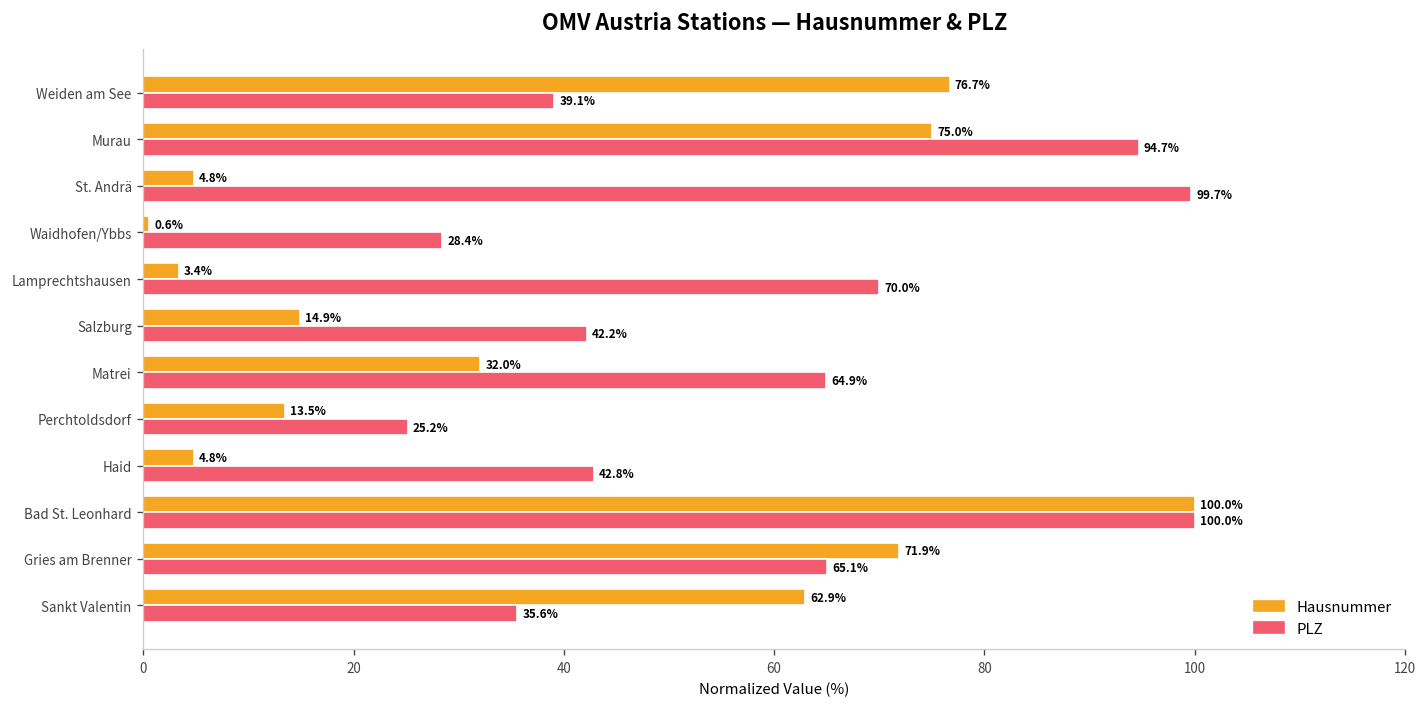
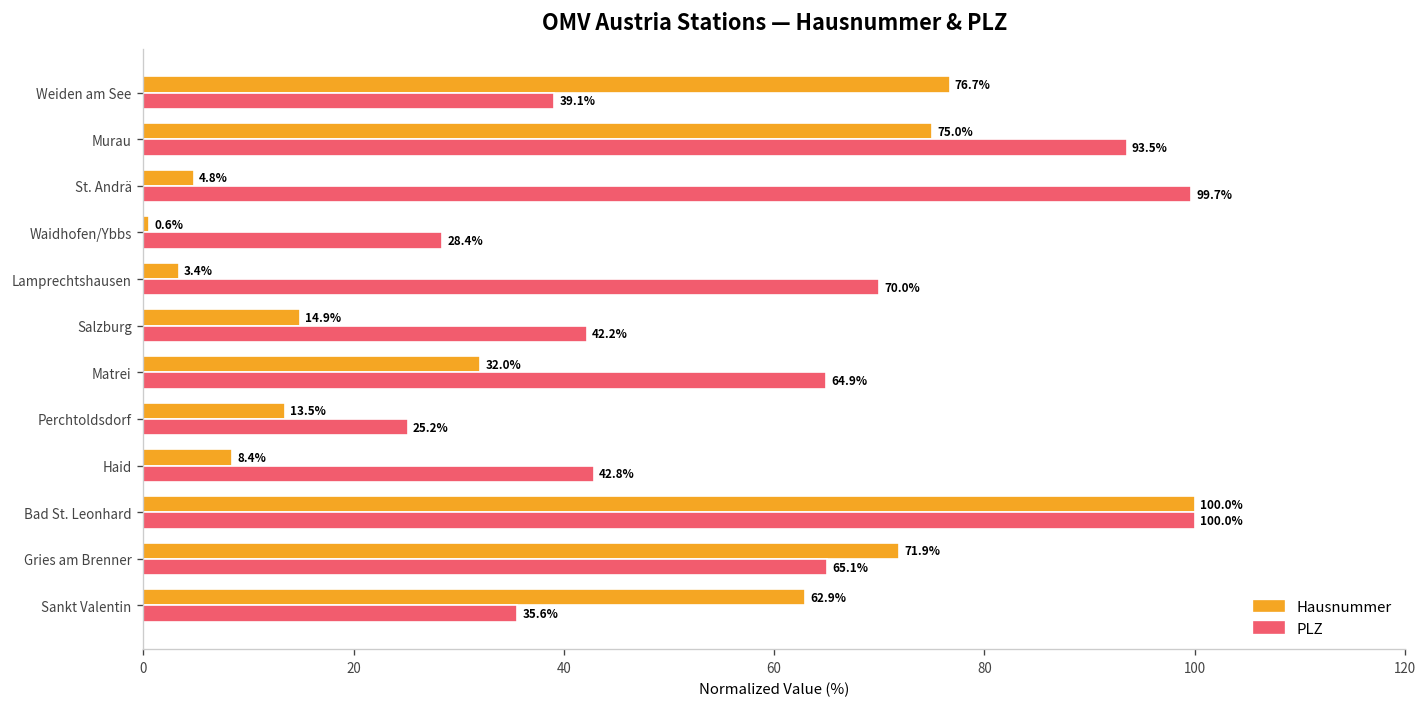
  {
    "Hausnummer": {
      "Weiden am See": "76.7%",
      "Murau": "75.0%",
      "St. Andrä": "4.8%",
      "Waidhofen/Ybbs": "0.6%",
      "Lamprechtshausen": "3.4%",
      "Salzburg": "14.9%",
      "Matrei": "32.0%",
      "Perchtoldsdorf": "13.5%",
-     "Haid": "4.8%",
+     "Haid": "8.4%",
      "Bad St. Leonhard": "100.0%",
      "Gries am Brenner": "71.9%",
      "Sankt Valentin": "62.9%"
    },
    "PLZ": {
      "Weiden am See": "39.1%",
-     "Murau": "94.7%",
+     "Murau": "93.5%",
      "St. Andrä": "99.7%",
      "Waidhofen/Ybbs": "28.4%",
      "Lamprechtshausen": "70.0%",
      "Salzburg": "42.2%",
      "Matrei": "64.9%",
      "Perchtoldsdorf": "25.2%",
      "Haid": "42.8%",
      "Bad St. Leonhard": "100.0%",
      "Gries am Brenner": "65.1%",
      "Sankt Valentin": "35.6%"
    }
  }
